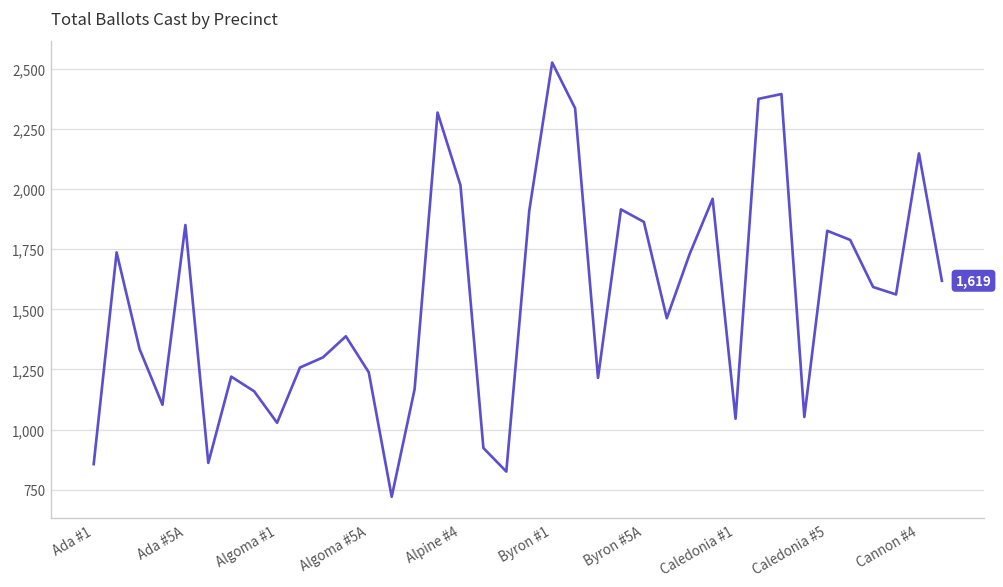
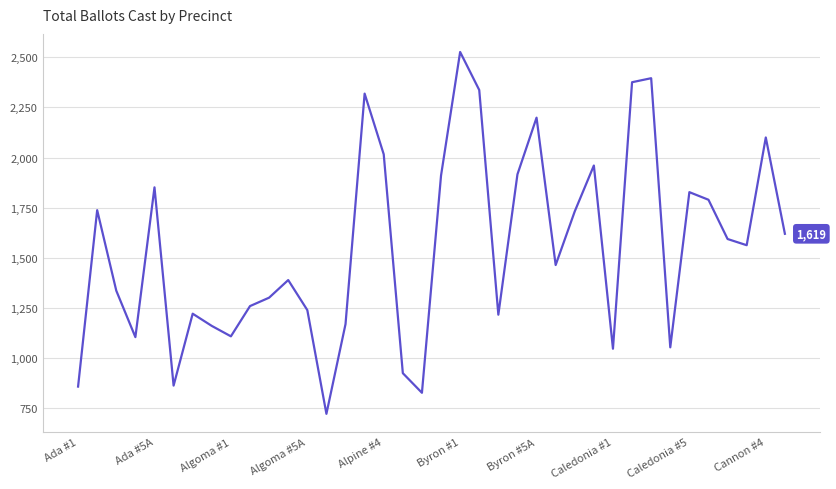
  {
    "Ada #1": "860",
    "Ada #5A": "1,850",
-   "Algoma #1": "1,030",
+   "Algoma #1": "1,110",
    "Algoma #5A": "1,240",
    "Alpine #4": "2,020",
    "Byron #1": "2,530",
-   "Byron #5A": "1,860",
+   "Byron #5A": "2,200",
    "Caledonia #1": "1,050",
    "Caledonia #5": "1,830",
-   "Cannon #4": "2,150"
+   "Cannon #4": "2,100"
  }
